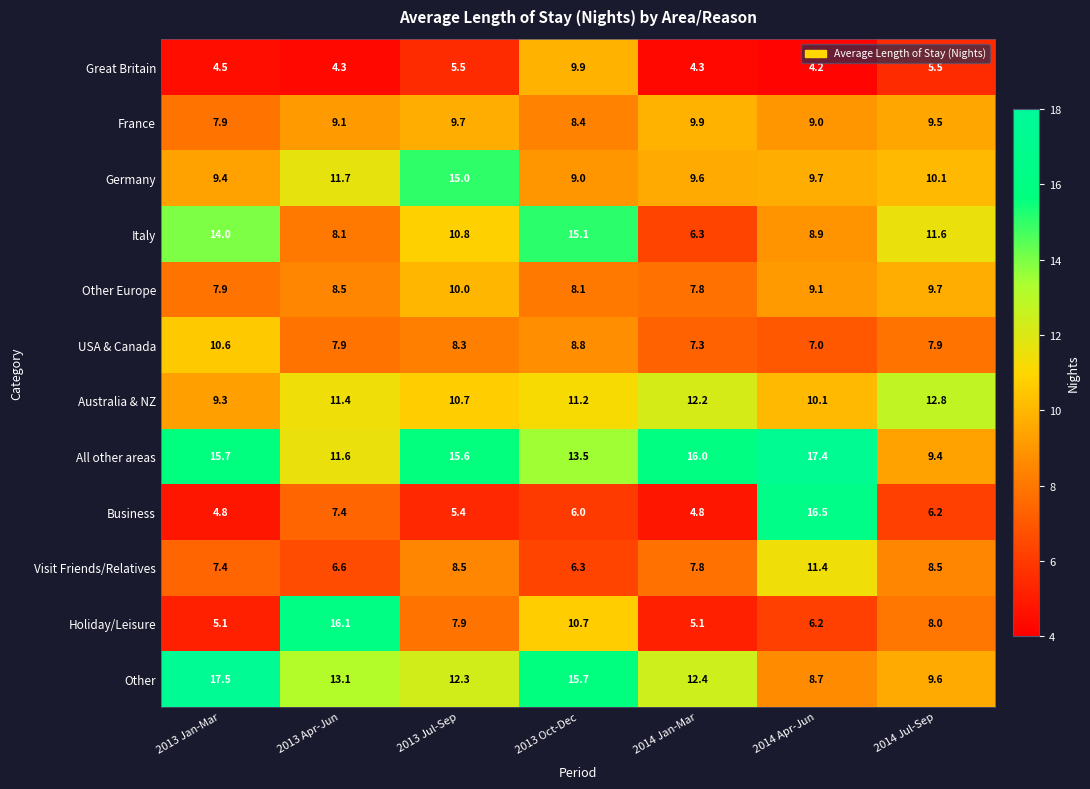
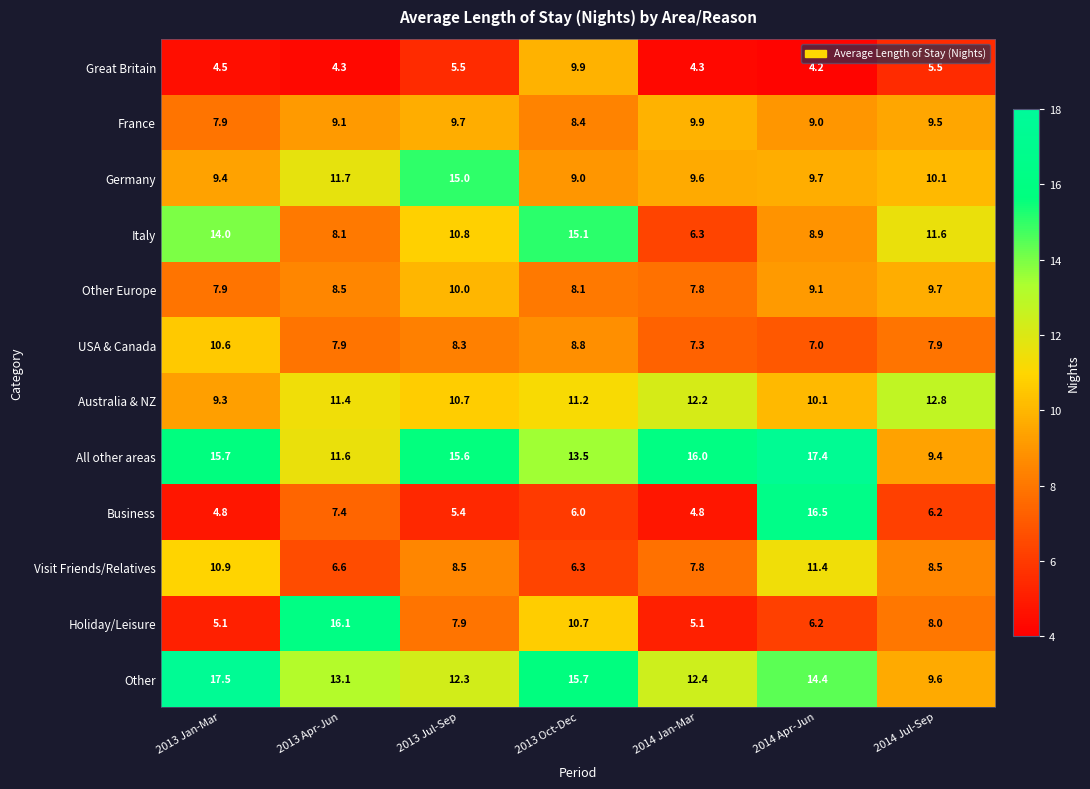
  {
    "Great Britain": {
      "2013 Jan-Mar": 4.5,
      "2013 Apr-Jun": 4.3,
      "2013 Jul-Sep": 5.5,
      "2013 Oct-Dec": 9.9,
      "2014 Jan-Mar": 4.3
    },
    "France": {
      "2013 Jan-Mar": 7.9,
      "2013 Apr-Jun": 9.1,
      "2013 Jul-Sep": 9.7,
      "2013 Oct-Dec": 8.4,
      "2014 Jan-Mar": 9.9,
      "2014 Apr-Jun": 9.0,
      "2014 Jul-Sep": 9.5
    },
    "Germany": {
      "2013 Jan-Mar": 9.4,
      "2013 Apr-Jun": 11.7,
      "2013 Jul-Sep": 15.0,
      "2013 Oct-Dec": 9.0,
      "2014 Jan-Mar": 9.6,
      "2014 Apr-Jun": 9.7,
      "2014 Jul-Sep": 10.1
    },
    "Italy": {
      "2013 Jan-Mar": 14.0,
      "2013 Apr-Jun": 8.1,
      "2013 Jul-Sep": 10.8,
      "2013 Oct-Dec": 15.1,
      "2014 Jan-Mar": 6.3,
      "2014 Apr-Jun": 8.9,
      "2014 Jul-Sep": 11.6
    },
    "Other Europe": {
      "2013 Jan-Mar": 7.9,
      "2013 Apr-Jun": 8.5,
      "2013 Jul-Sep": 10.0,
      "2013 Oct-Dec": 8.1,
      "2014 Jan-Mar": 7.8,
      "2014 Apr-Jun": 9.1,
      "2014 Jul-Sep": 9.7
    },
    "USA & Canada": {
      "2013 Jan-Mar": 10.6,
      "2013 Apr-Jun": 7.9,
      "2013 Jul-Sep": 8.3,
      "2013 Oct-Dec": 8.8,
      "2014 Jan-Mar": 7.3,
      "2014 Apr-Jun": 7.0,
      "2014 Jul-Sep": 7.9
    },
    "Australia & NZ": {
      "2013 Jan-Mar": 9.3,
      "2013 Apr-Jun": 11.4,
      "2013 Jul-Sep": 10.7,
      "2013 Oct-Dec": 11.2,
      "2014 Jan-Mar": 12.2,
      "2014 Apr-Jun": 10.1,
      "2014 Jul-Sep": 12.8
    },
    "All other areas": {
      "2013 Jan-Mar": 15.7,
      "2013 Apr-Jun": 11.6,
      "2013 Jul-Sep": 15.6,
      "2013 Oct-Dec": 13.5,
      "2014 Jan-Mar": 16.0,
      "2014 Apr-Jun": 17.4,
      "2014 Jul-Sep": 9.4
    },
    "Business": {
      "2013 Jan-Mar": 4.8,
      "2013 Apr-Jun": 7.4,
      "2013 Jul-Sep": 5.4,
      "2013 Oct-Dec": 6.0,
      "2014 Jan-Mar": 4.8,
      "2014 Apr-Jun": 16.5,
      "2014 Jul-Sep": 6.2
    },
    "Visit Friends/Relatives": {
-     "2013 Jan-Mar": 7.4,
+     "2013 Jan-Mar": 10.9,
      "2013 Apr-Jun": 6.6,
      "2013 Jul-Sep": 8.5,
      "2013 Oct-Dec": 6.3,
      "2014 Jan-Mar": 7.8,
      "2014 Apr-Jun": 11.4,
      "2014 Jul-Sep": 8.5
    },
    "Holiday/Leisure": {
      "2013 Jan-Mar": 5.1,
      "2013 Apr-Jun": 16.1,
      "2013 Jul-Sep": 7.9,
      "2013 Oct-Dec": 10.7,
      "2014 Jan-Mar": 5.1,
      "2014 Apr-Jun": 6.2,
      "2014 Jul-Sep": 8.0
    },
    "Other": {
      "2013 Jan-Mar": 17.5,
      "2013 Apr-Jun": 13.1,
      "2013 Jul-Sep": 12.3,
      "2013 Oct-Dec": 15.7,
      "2014 Jan-Mar": 12.4,
-     "2014 Apr-Jun": 8.7,
+     "2014 Apr-Jun": 14.4,
      "2014 Jul-Sep": 9.6
    }
  }
